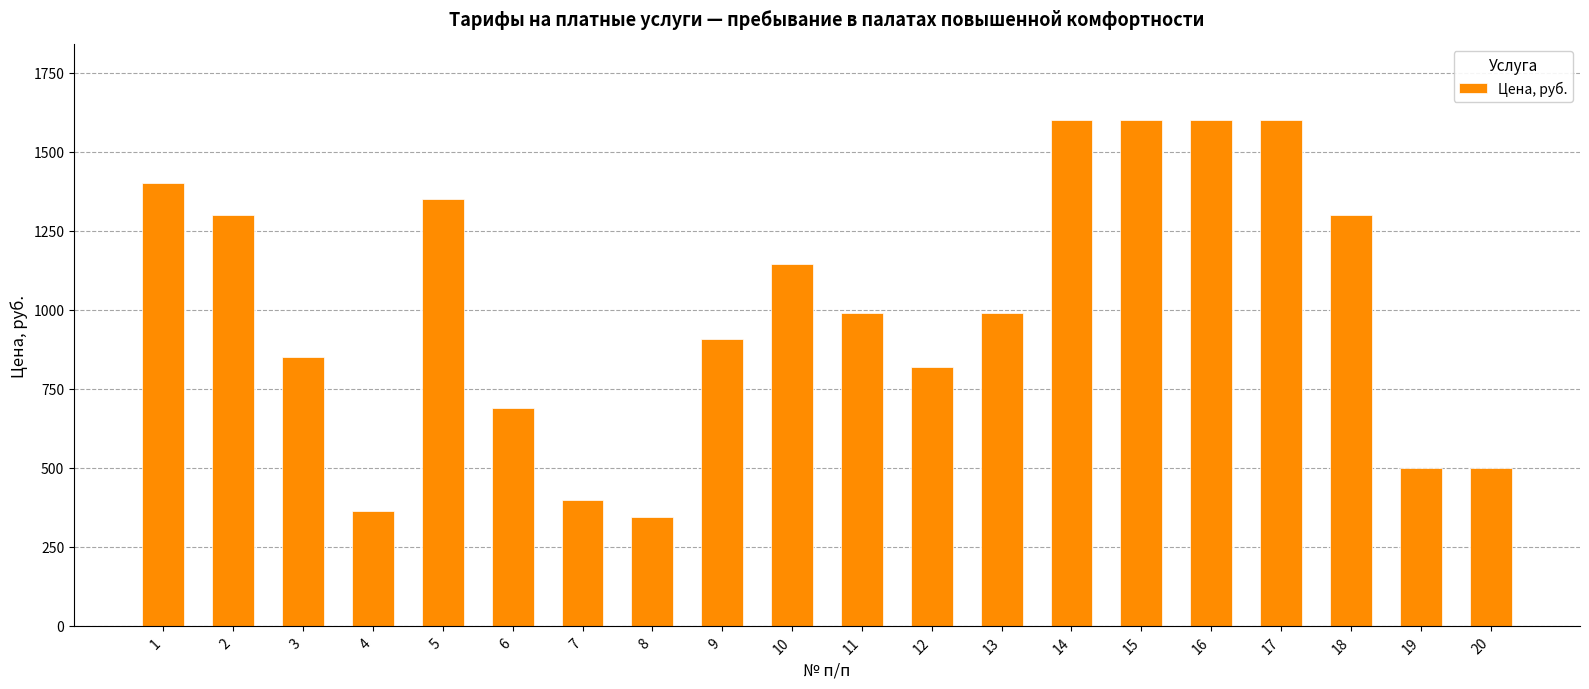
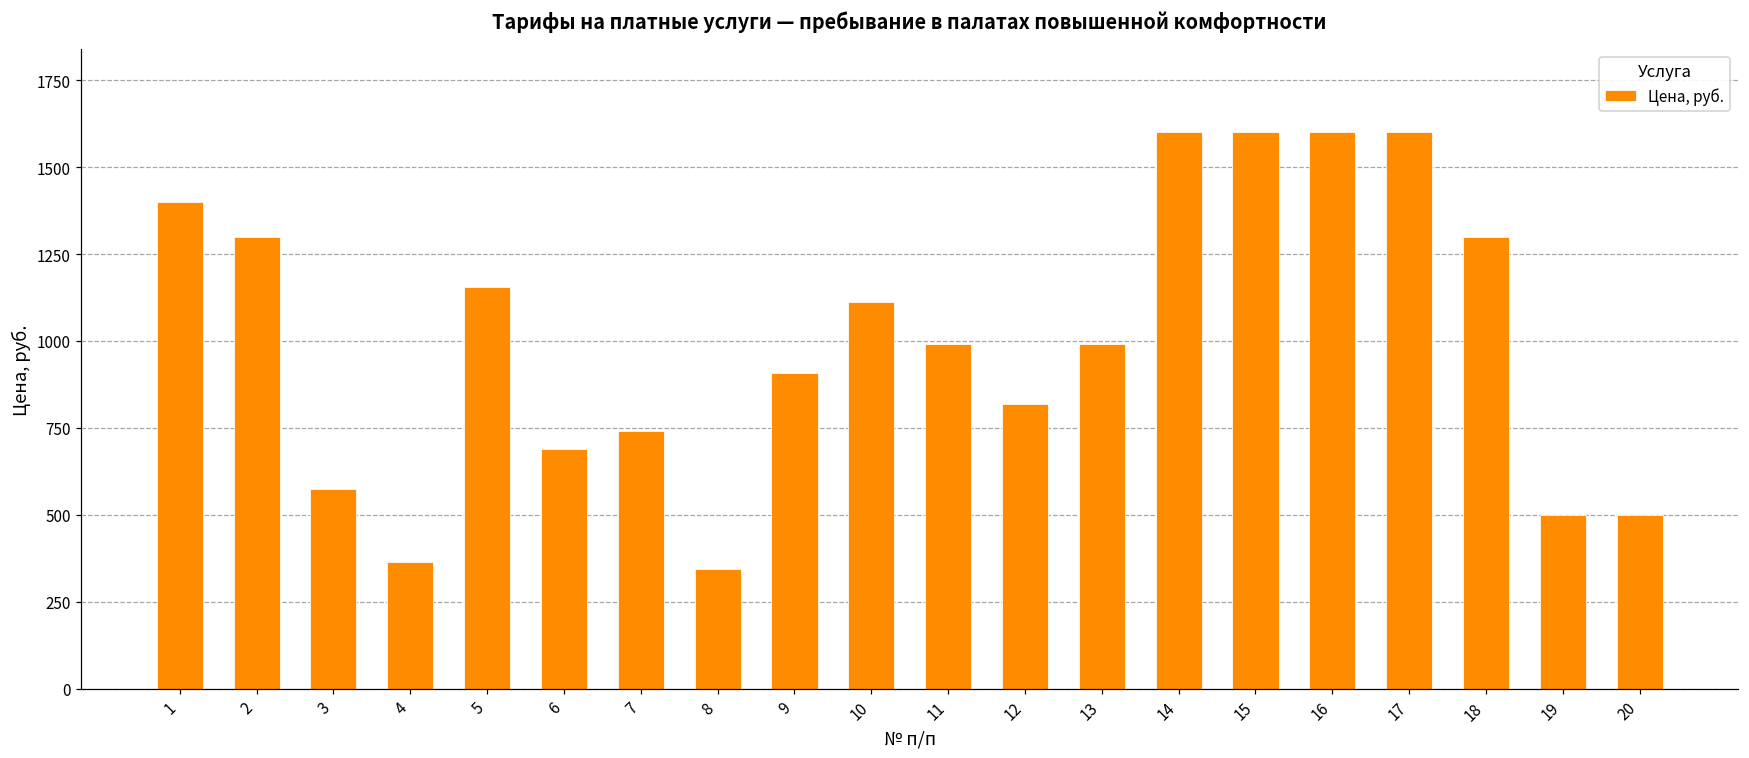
  {
    "1": 1400,
    "2": 1300,
-   "3": 850,
+   "3": 580,
    "4": 360,
-   "5": 1350,
+   "5": 1160,
    "6": 690,
-   "7": 400,
+   "7": 740,
    "8": 340,
    "9": 910,
-   "10": 1150,
+   "10": 1110,
    "11": 990,
    "12": 820,
    "13": 990,
    "14": 1600,
    "15": 1600,
    "16": 1600,
    "17": 1600,
    "18": 1300,
    "19": 500,
    "20": 500
  }
